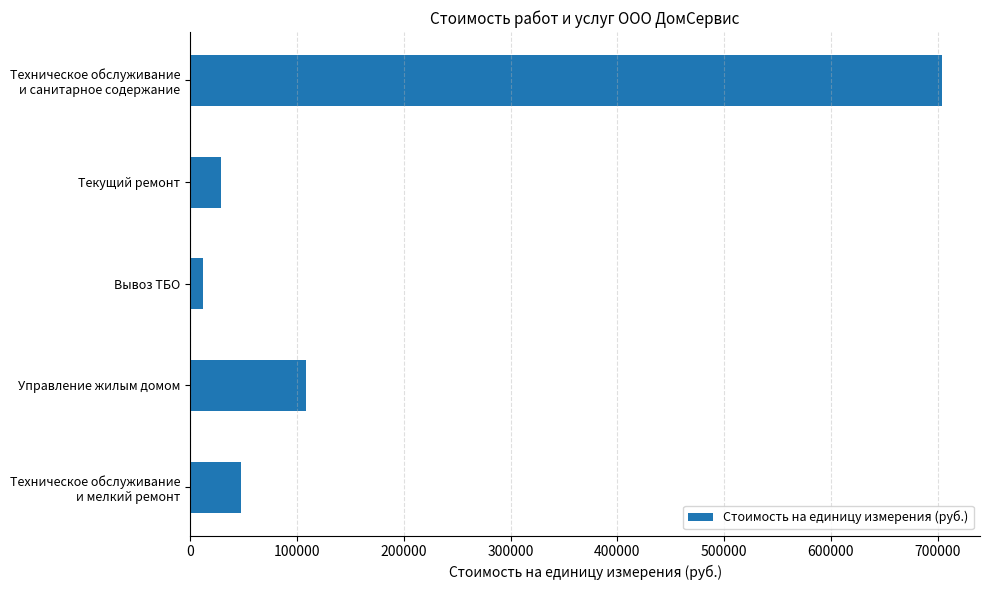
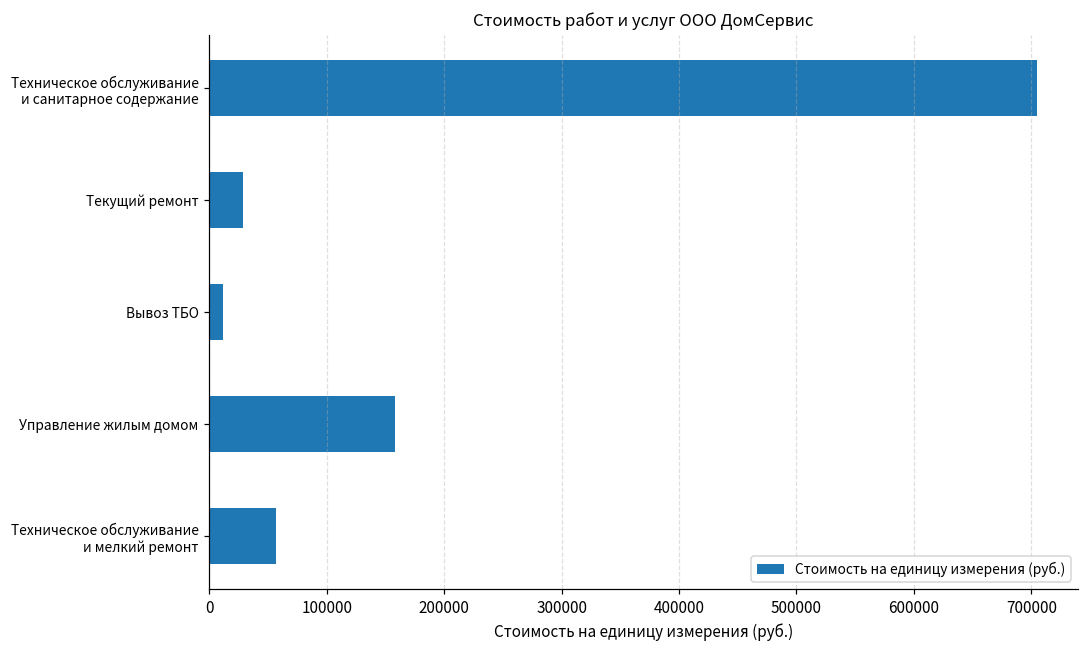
  {
    "Техническое обслуживание и санитарное содержание": 705000,
    "Текущий ремонт": 29000,
    "Вывоз ТБО": 12000,
-   "Управление жилым домом": 108000,
-   "Техническое обслуживание и мелкий ремонт": 48000
+   "Управление жилым домом": 158000,
+   "Техническое обслуживание и мелкий ремонт": 57000
  }
